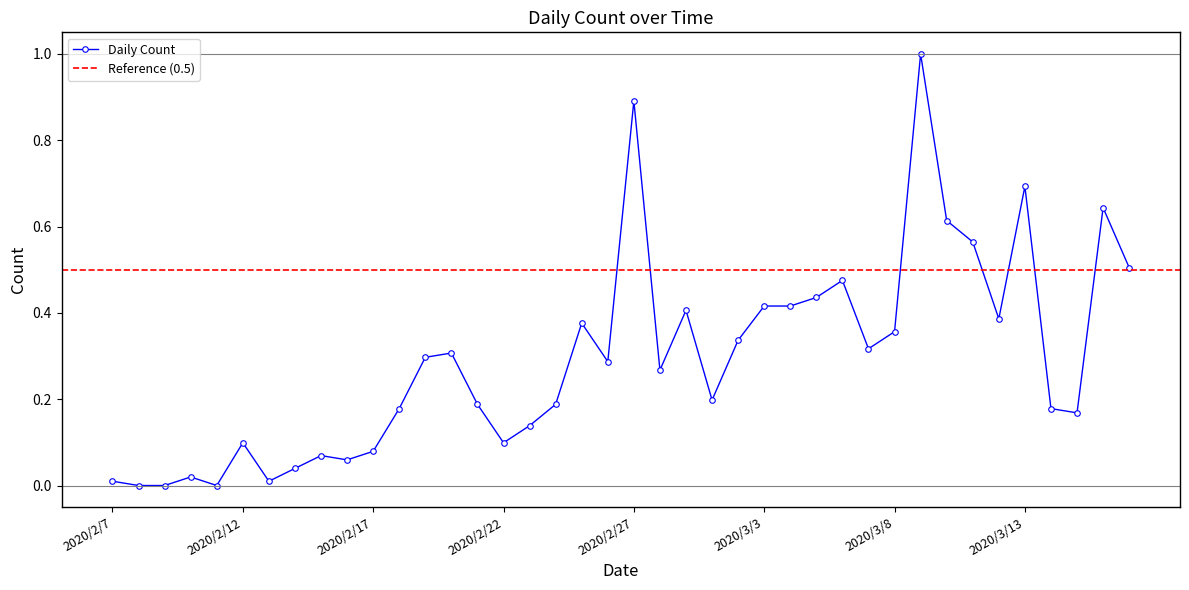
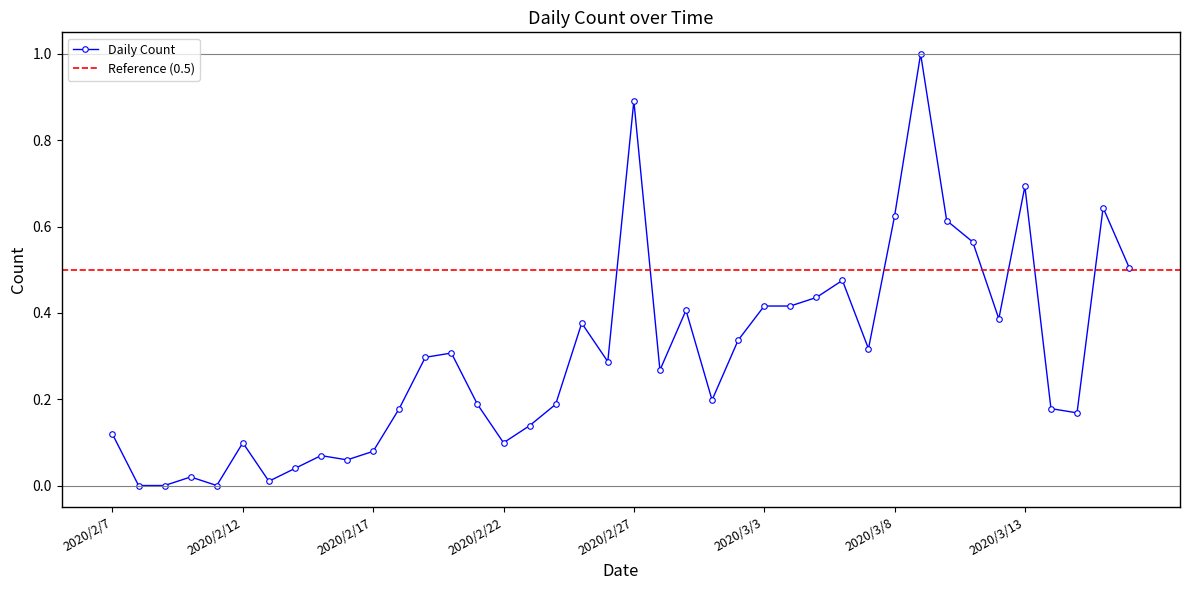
  {
-   "2020/2/7": 0.01,
+   "2020/2/7": 0.12,
    "2020/2/12": 0.10,
    "2020/2/17": 0.08,
    "2020/2/22": 0.10,
    "2020/2/27": 0.89,
    "2020/3/3": 0.42,
-   "2020/3/8": 0.36,
+   "2020/3/8": 0.62,
    "2020/3/13": 0.69
  }
